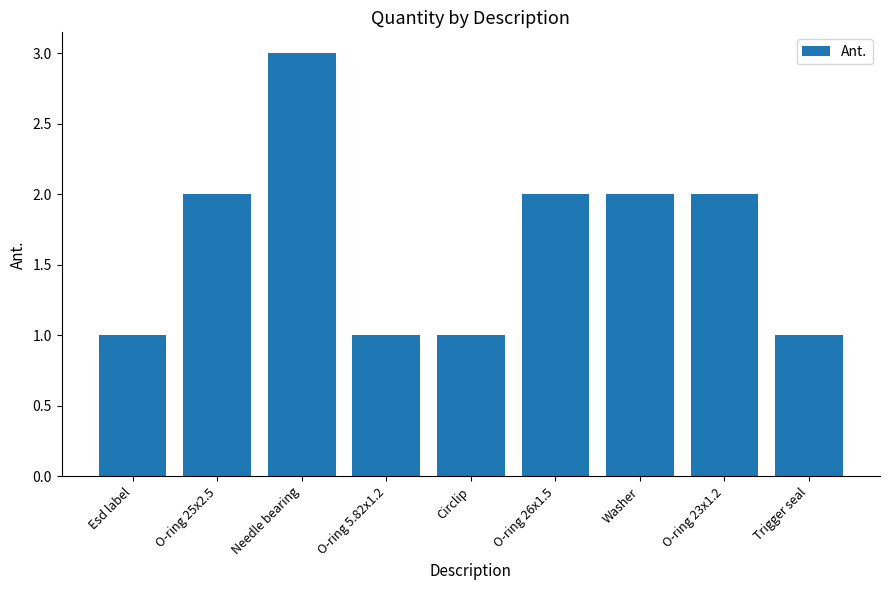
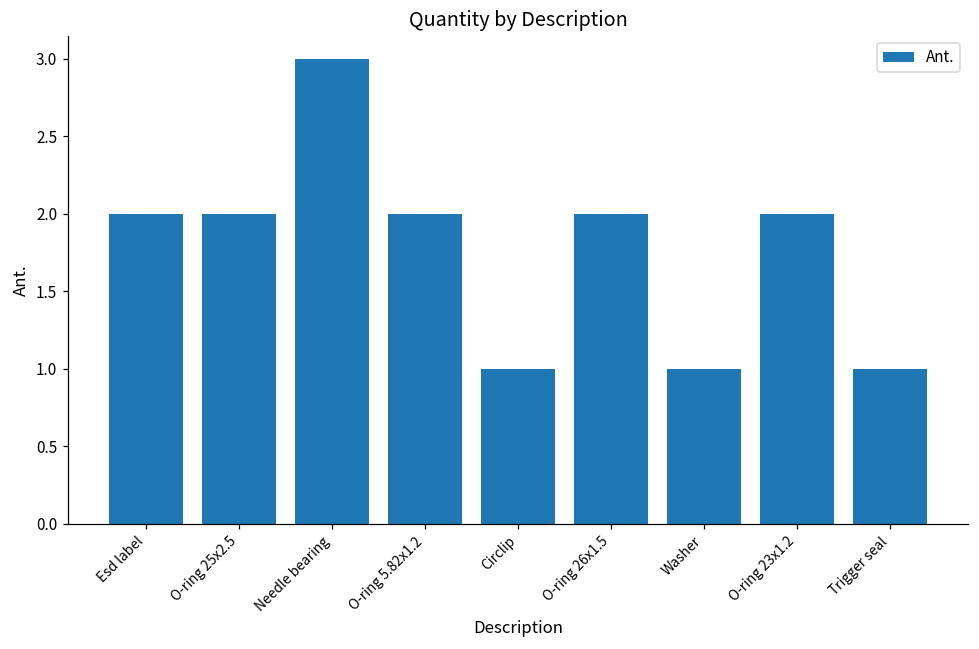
  {
-   "Esd label": 1,
+   "Esd label": 2,
    "O-ring 25x2.5": 2,
    "Needle bearing": 3,
-   "O-ring 5.82x1.2": 1,
+   "O-ring 5.82x1.2": 2,
    "Circlip": 1,
    "O-ring 26x1.5": 2,
-   "Washer": 2,
+   "Washer": 1,
    "O-ring 23x1.2": 2,
    "Trigger seal": 1
  }
